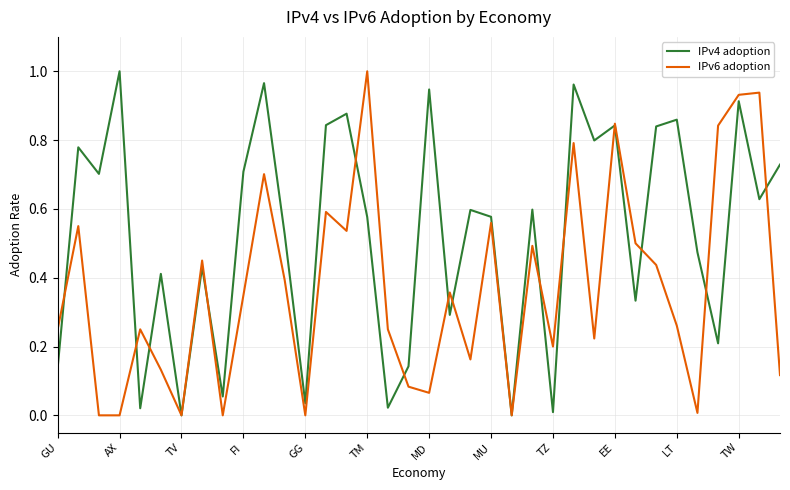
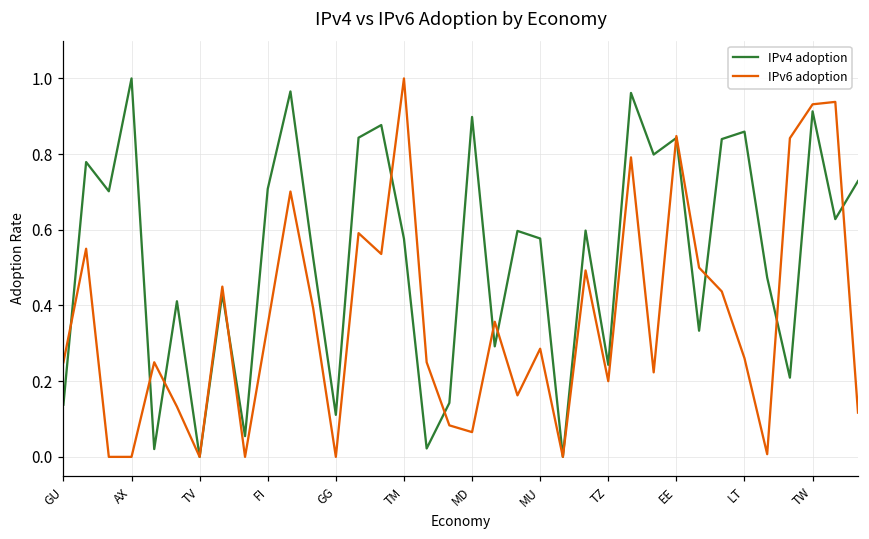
  {
    "IPv4 adoption": {
      "GU": 0.14,
      "AX": 1.00,
      "FI": 0.71,
-     "GG": 0.04,
+     "GG": 0.11,
      "TM": 0.58,
-     "MD": 0.95,
+     "MD": 0.90,
      "MU": 0.58,
-     "TZ": 0.01,
+     "TZ": 0.24,
      "LT": 0.86,
      "TW": 0.91
    },
    "IPv6 adoption": {
      "GU": 0.25,
      "AX": 0.00,
      "FI": 0.35,
      "GG": 0.00,
      "TM": 1.00,
      "MD": 0.07,
-     "MU": 0.56,
+     "MU": 0.29,
      "TZ": 0.20,
      "LT": 0.26,
      "TW": 0.93
    }
  }
